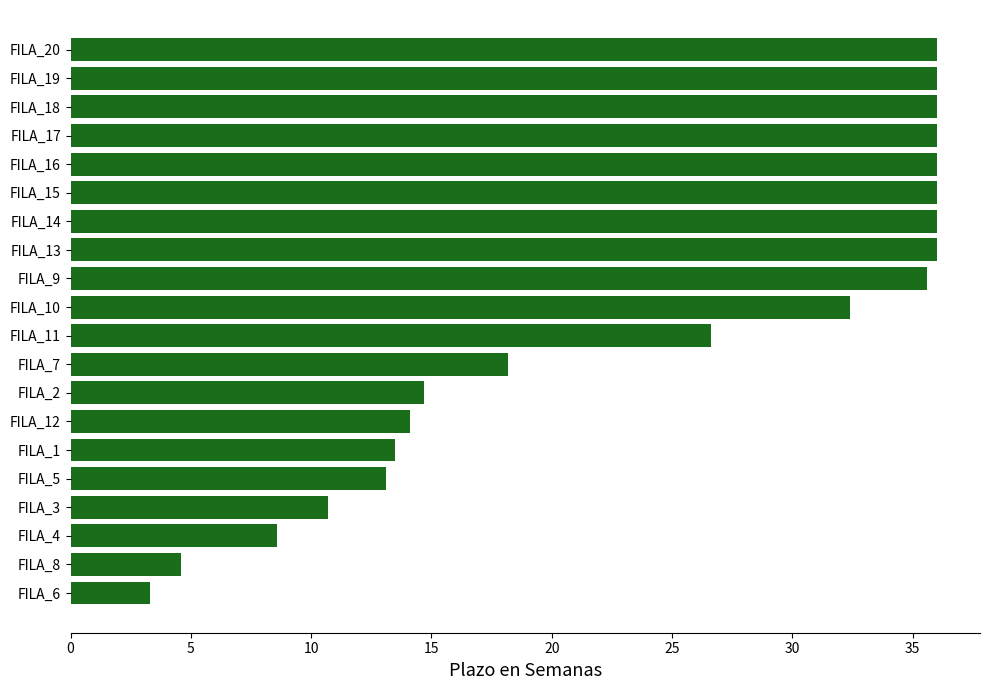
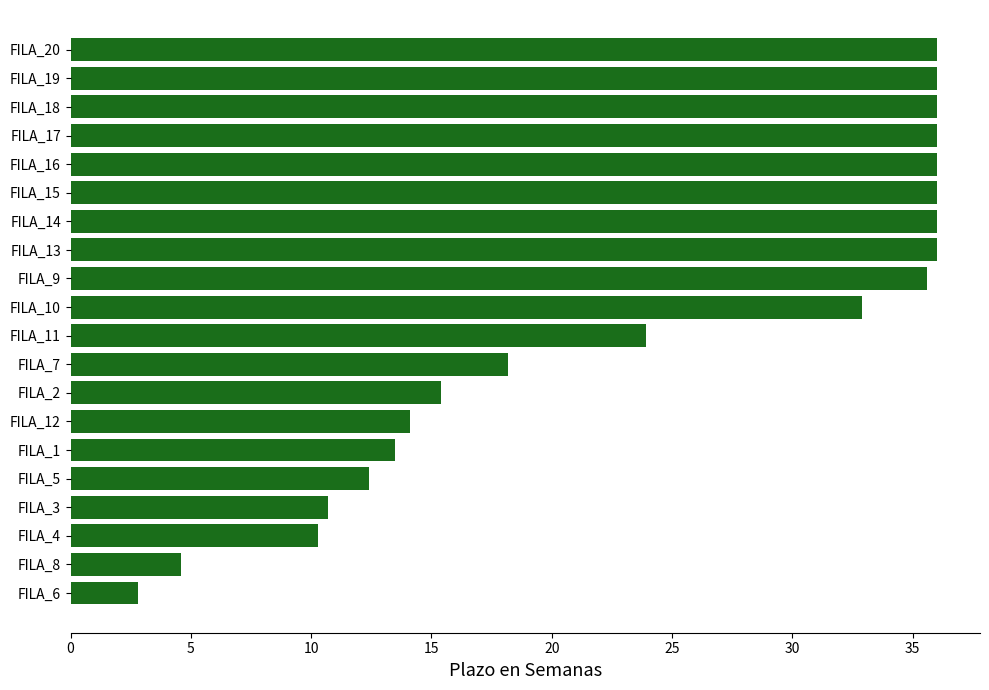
  {
    "FILA_20": 36.0,
    "FILA_19": 36.0,
    "FILA_18": 36.0,
    "FILA_17": 36.0,
    "FILA_16": 36.0,
    "FILA_15": 36.0,
    "FILA_14": 36.0,
    "FILA_13": 36.0,
    "FILA_9": 35.6,
-   "FILA_10": 32.4,
-   "FILA_11": 26.6,
+   "FILA_10": 32.9,
+   "FILA_11": 23.9,
    "FILA_7": 18.2,
-   "FILA_2": 14.7,
+   "FILA_2": 15.4,
    "FILA_12": 14.1,
    "FILA_1": 13.5,
-   "FILA_5": 13.1,
+   "FILA_5": 12.4,
    "FILA_3": 10.7,
-   "FILA_4": 8.6,
+   "FILA_4": 10.3,
    "FILA_8": 4.6,
-   "FILA_6": 3.3
+   "FILA_6": 2.8
  }
